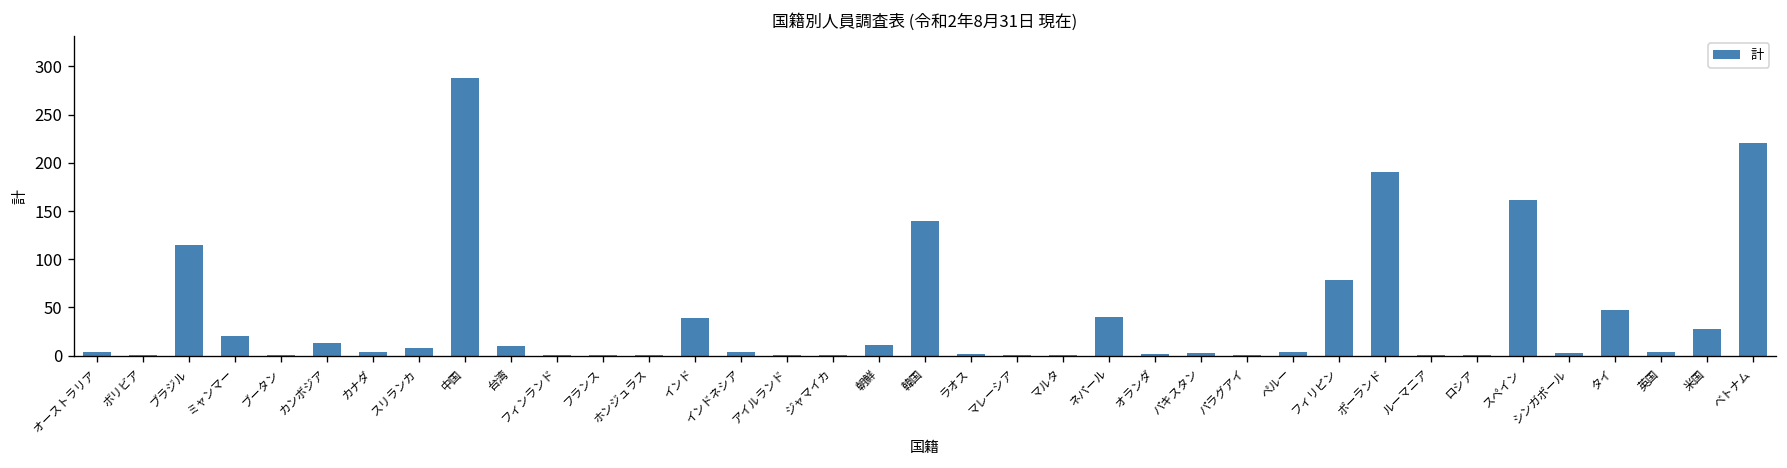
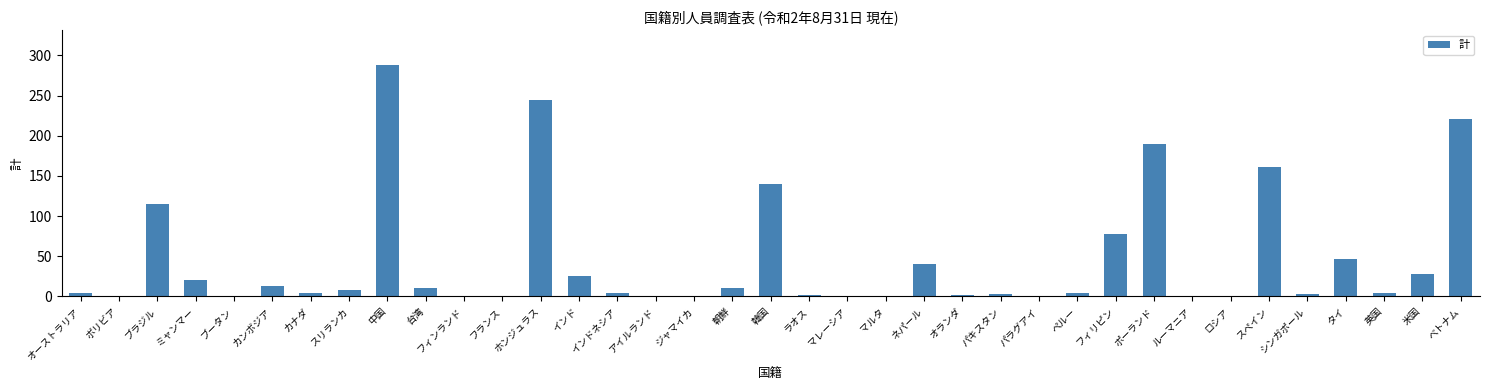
  {
    "オーストラリア": 0,
    "ブラジル": 120,
    "ミャンマー": 20,
    "カンボジア": 10,
    "カナダ": 0,
    "スリランカ": 10,
    "中国": 290,
    "台湾": 10,
-   "ホンジュラス": 0,
-   "インド": 40,
+   "ホンジュラス": 250,
+   "インド": 30,
    "インドネシア": 0,
    "朝鮮": 10,
    "韓国": 140,
    "ネパール": 40,
    "ペルー": 0,
    "フィリピン": 80,
    "ポーランド": 190,
    "スペイン": 160,
    "タイ": 50,
    "英国": 0,
    "米国": 30,
    "ベトナム": 220
  }
